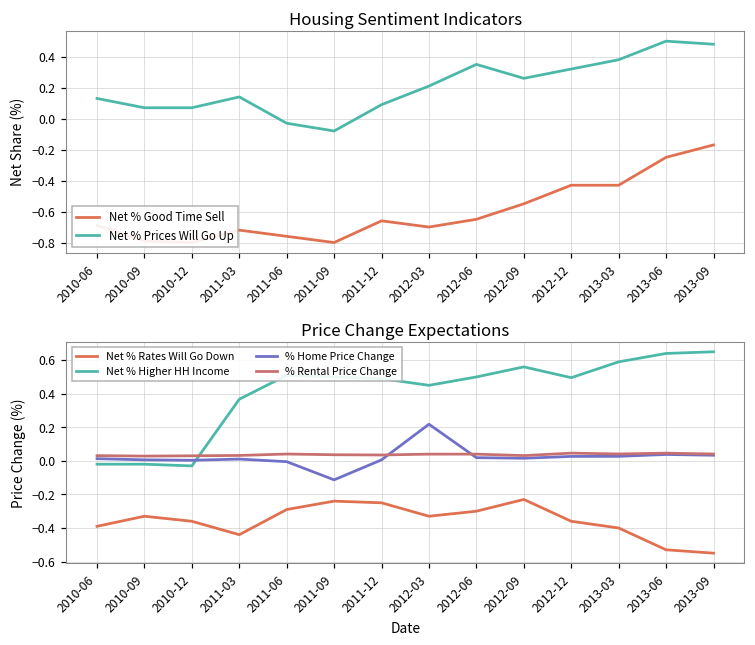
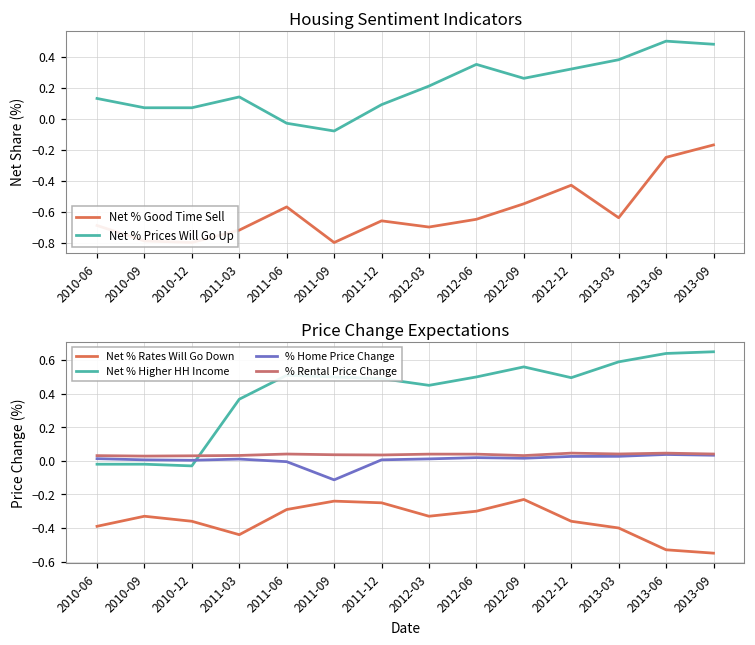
  {
    "Housing Sentiment Indicators": {
      "Net % Good Time Sell": {
        "2011-03": -0.72,
-       "2011-06": -0.76,
+       "2011-06": -0.57,
        "2011-09": -0.80,
        "2011-12": -0.66,
        "2012-03": -0.70,
        "2012-06": -0.65,
        "2012-09": -0.55,
        "2012-12": -0.43,
-       "2013-03": -0.43,
+       "2013-03": -0.64,
        "2013-06": -0.25,
        "2013-09": -0.17
      },
      "Net % Prices Will Go Up": {
        "2010-06": 0.13,
        "2010-09": 0.07,
        "2010-12": 0.07,
        "2011-03": 0.14,
        "2011-06": -0.03,
        "2011-09": -0.08,
        "2011-12": 0.09,
        "2012-03": 0.21,
        "2012-06": 0.35,
        "2012-09": 0.26,
        "2012-12": 0.32,
        "2013-03": 0.38,
        "2013-06": 0.50,
        "2013-09": 0.48
      }
    },
    "Price Change Expectations": {
      "Net % Higher HH Income": {
        "2010-06": -0.02,
        "2010-09": -0.02,
        "2010-12": -0.03,
        "2011-03": 0.37,
        "2012-03": 0.45,
        "2012-06": 0.50,
        "2012-09": 0.56,
        "2012-12": 0.50,
        "2013-03": 0.59,
        "2013-06": 0.64,
        "2013-09": 0.65
      },
      "% Home Price Change": {
        "2010-06": 0.01,
        "2010-09": 0.01,
        "2010-12": 0.00,
        "2011-03": 0.01,
        "2011-06": 0.00,
        "2011-09": -0.11,
        "2011-12": 0.01,
-       "2012-03": 0.22,
+       "2012-03": 0.01,
        "2012-06": 0.02,
        "2012-12": 0.03
      }
    }
  }
